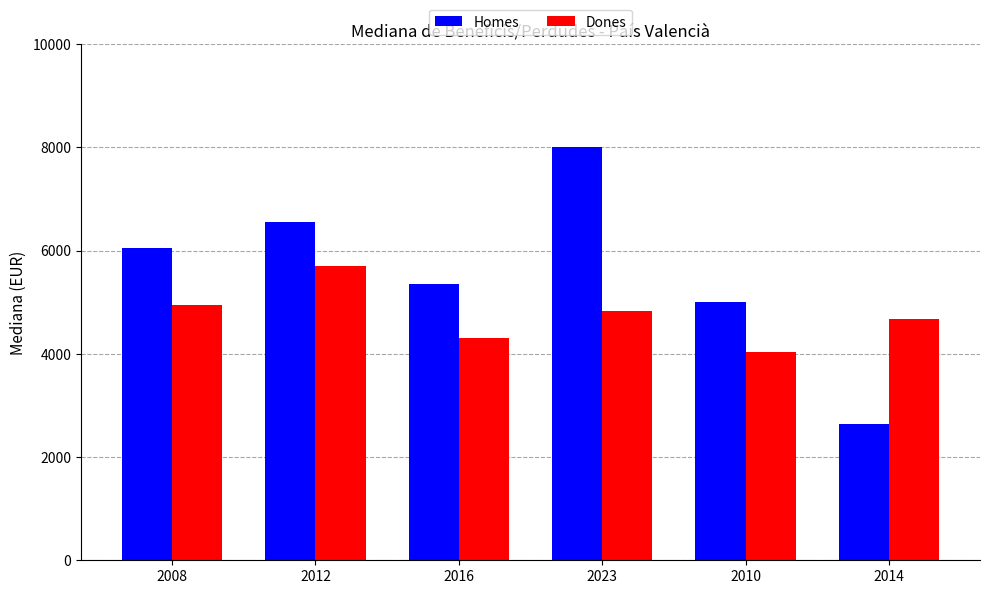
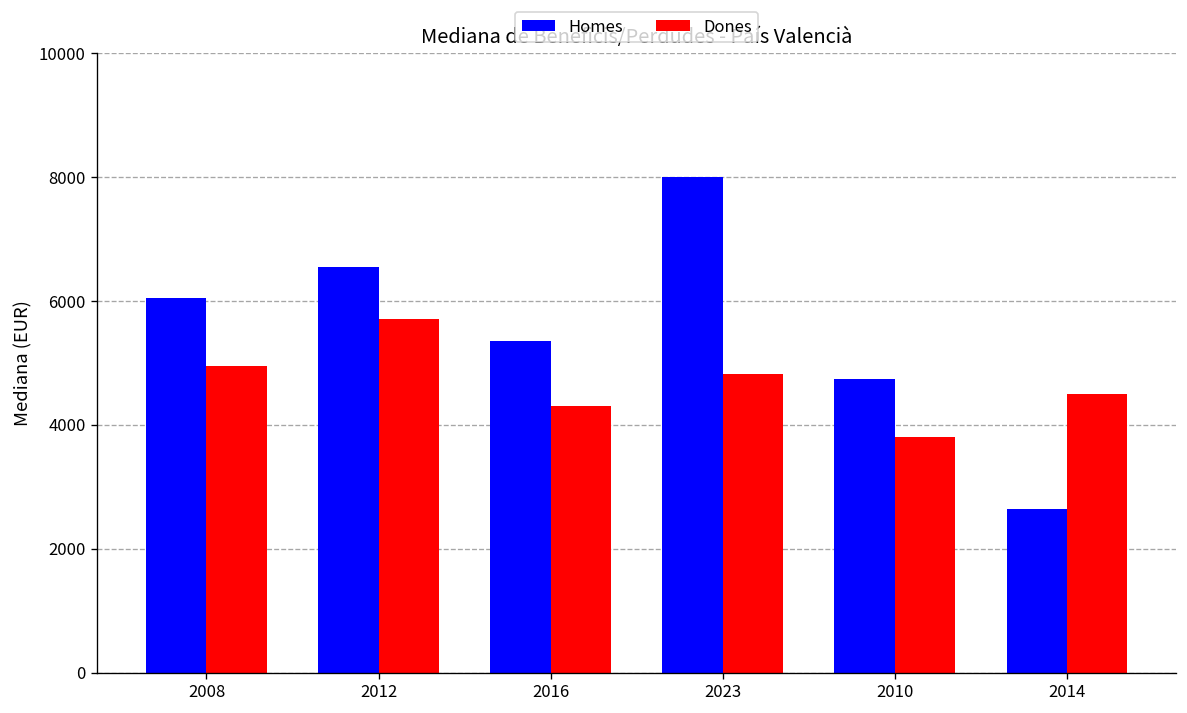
  {
    "Homes": {
      "2008": 6000,
      "2012": 6500,
      "2016": 5300,
      "2023": 8000,
-     "2010": 5000,
+     "2010": 4700,
      "2014": 2600
    },
    "Dones": {
      "2008": 4900,
      "2012": 5700,
      "2016": 4300,
      "2023": 4800,
-     "2010": 4000,
-     "2014": 4700
+     "2010": 3800,
+     "2014": 4500
    }
  }
